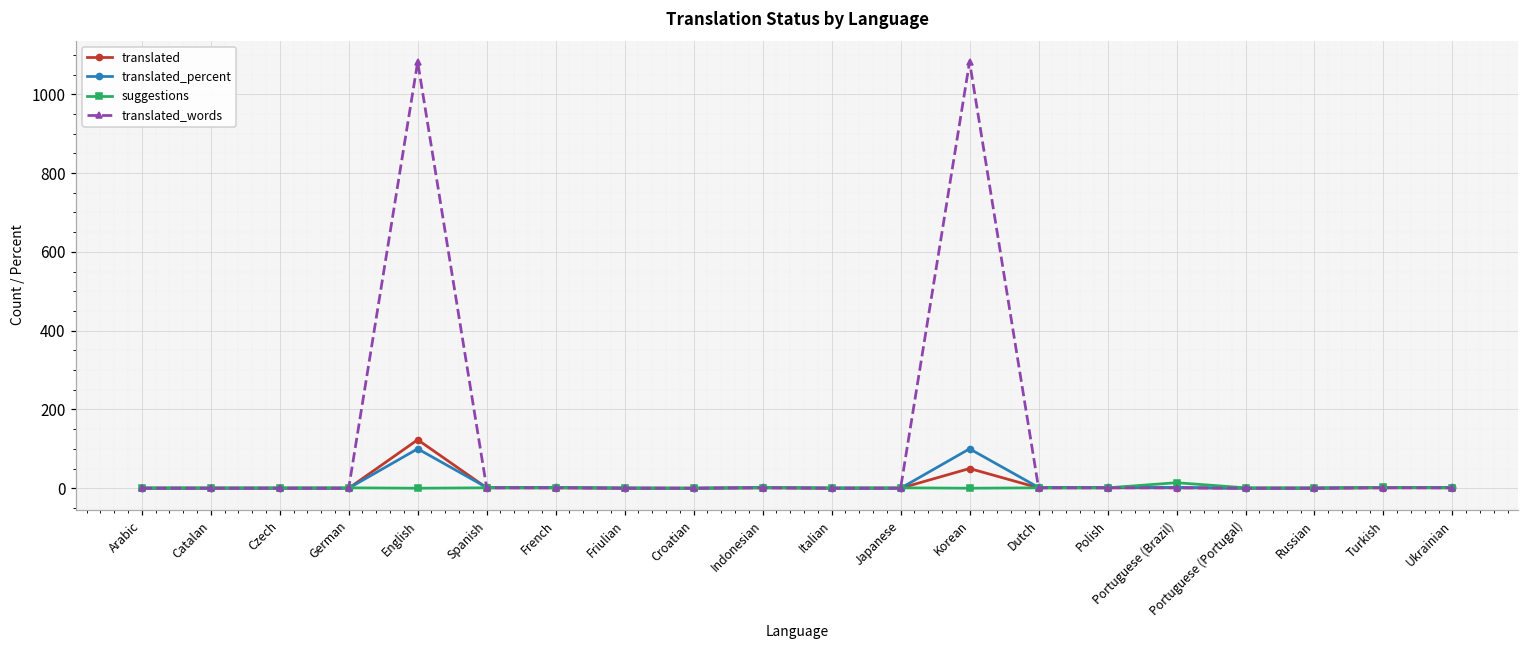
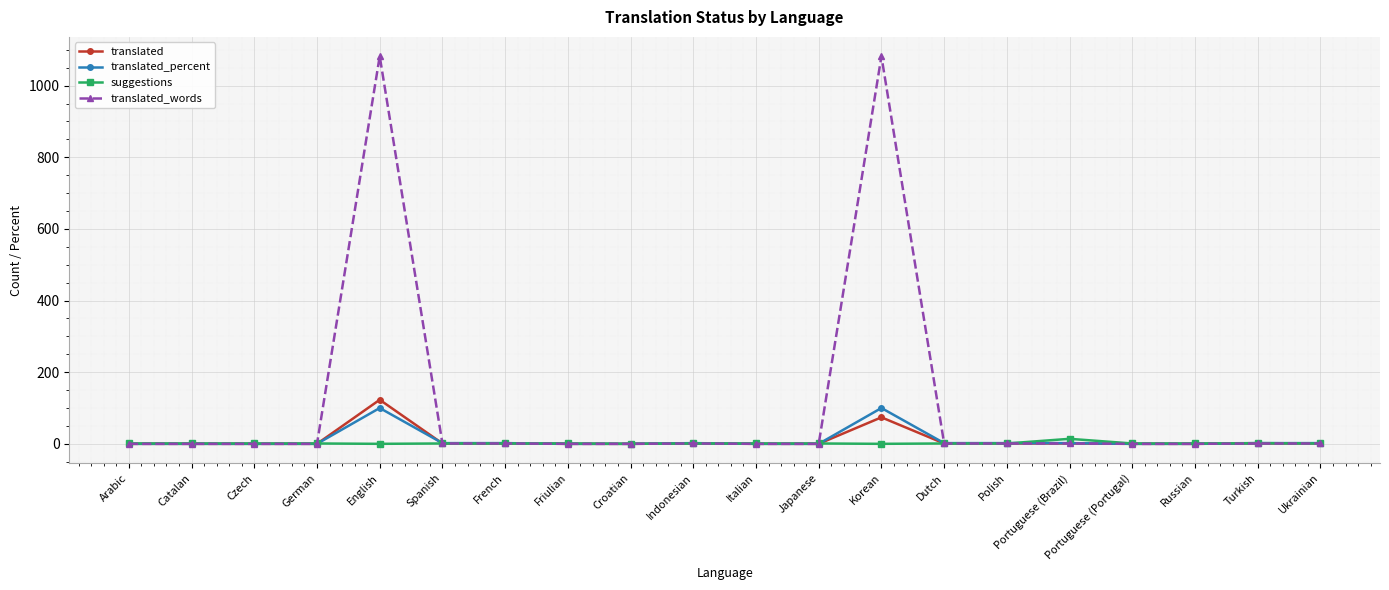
  {
    "translated": {
      "English": 120,
-     "Korean": 50
+     "Korean": 70
    },
    "translated_percent": {
      "English": 100,
      "Korean": 100
    },
    "suggestions": {
      "English": 0,
      "Korean": 0,
      "Portuguese (Brazil)": 10
    },
    "translated_words": {
      "English": 1080,
      "Korean": 1080
    }
  }
